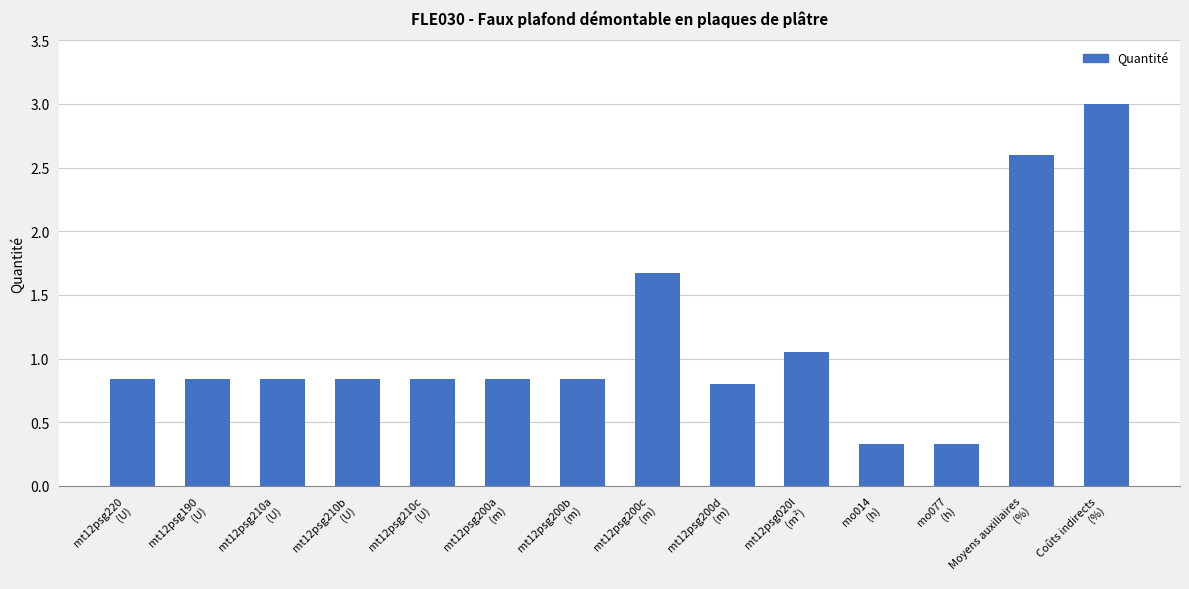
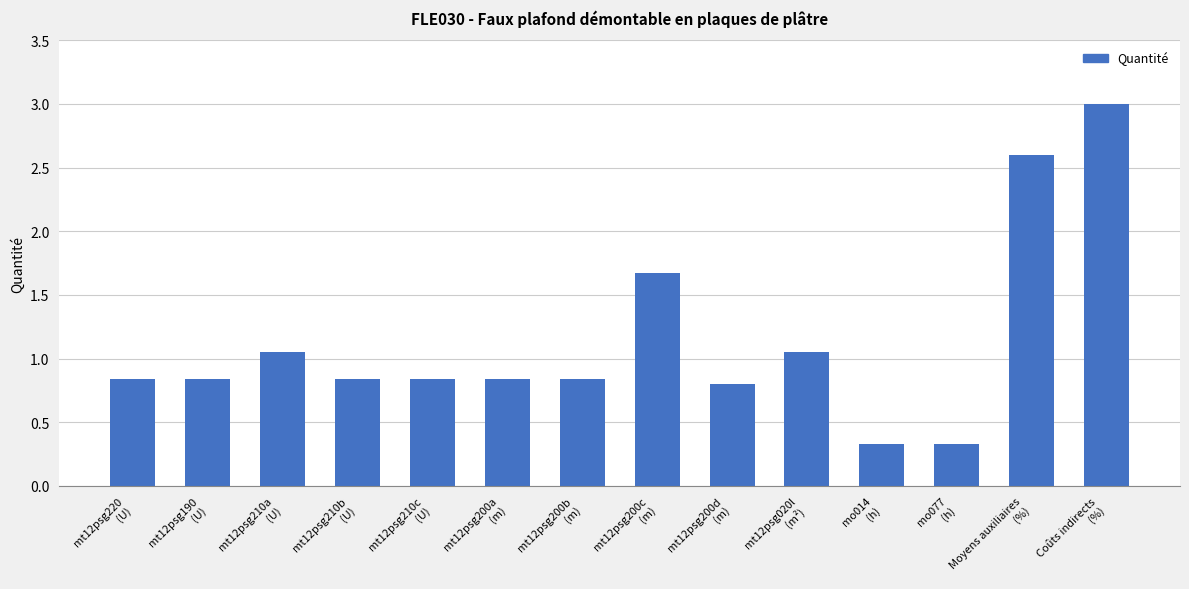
  {
    "mt12psg220 (U)": 0.84,
    "mt12psg190 (U)": 0.84,
-   "mt12psg210a (U)": 0.84,
+   "mt12psg210a (U)": 1.05,
    "mt12psg210b (U)": 0.84,
    "mt12psg210c (U)": 0.84,
    "mt12psg200a (m)": 0.84,
    "mt12psg200b (m)": 0.84,
    "mt12psg200c (m)": 1.67,
    "mt12psg200d (m)": 0.80,
    "mt12psg020l (m²)": 1.05,
    "mo014 (h)": 0.33,
    "mo077 (h)": 0.33,
    "Moyens auxiliaires (%)": 2.60,
    "Coûts indirects (%)": 3.00
  }
